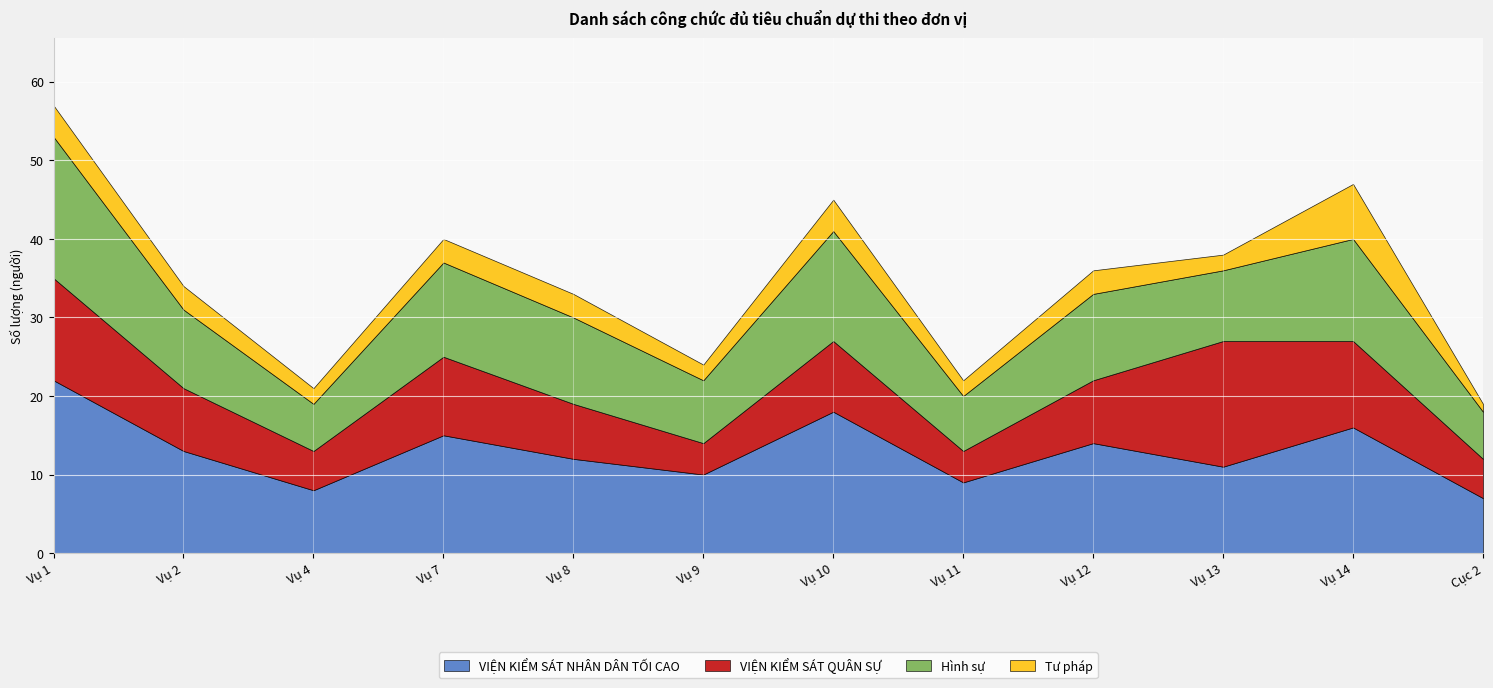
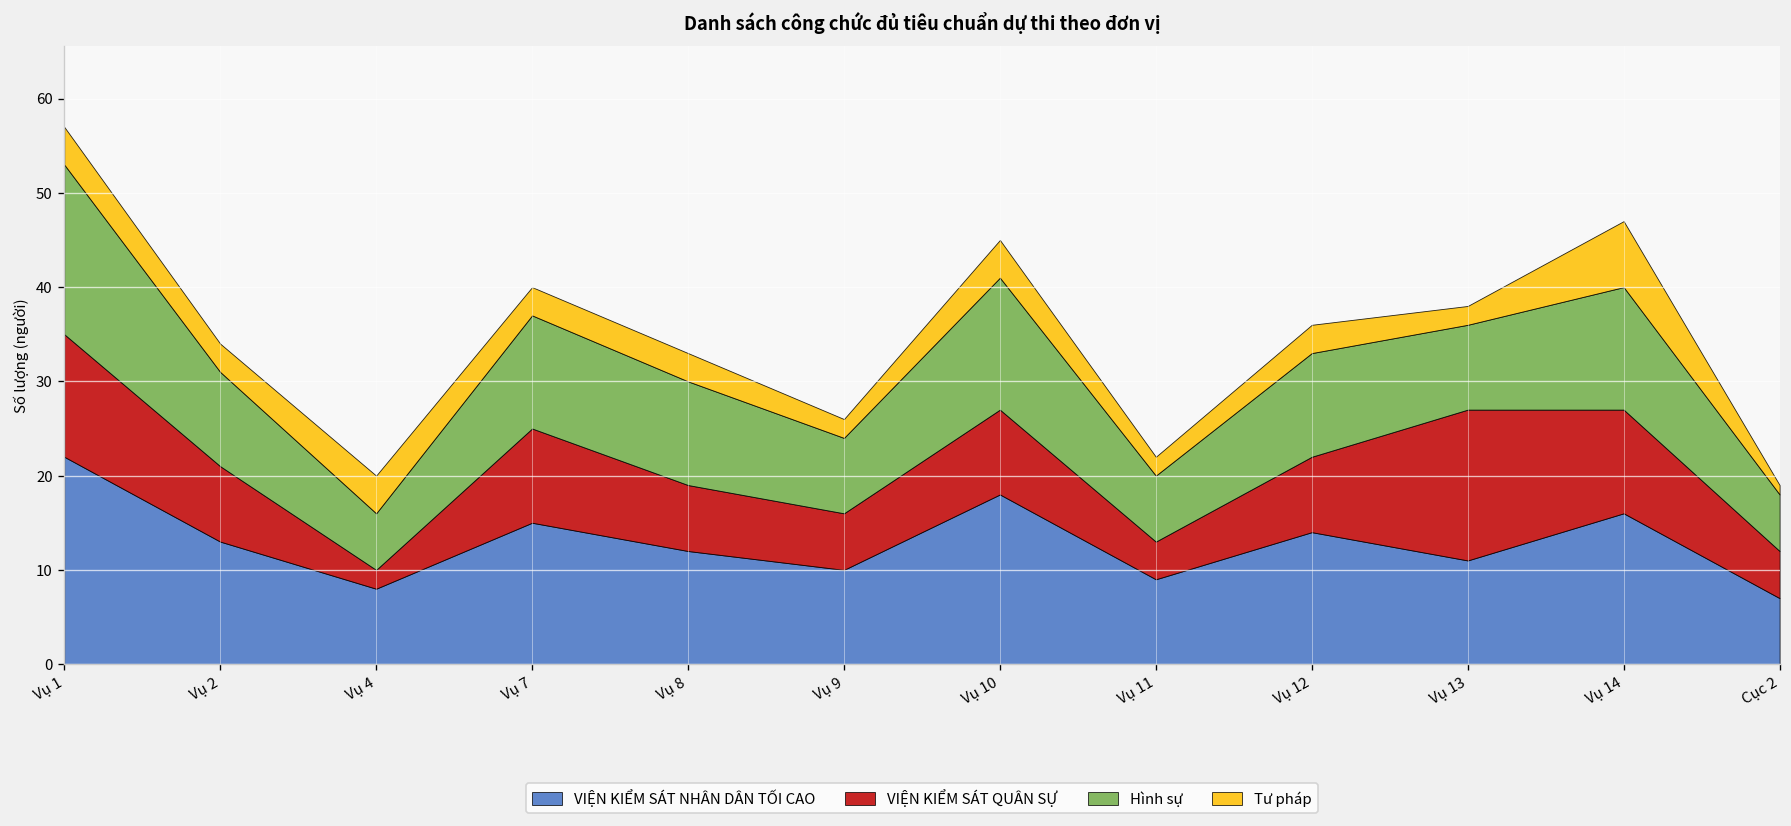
  {
    "VIỆN KIỂM SÁT NHÂN DÂN TỐI CAO": {
      "Vụ 1": 22,
      "Vụ 2": 13,
      "Vụ 4": 8,
      "Vụ 7": 15,
      "Vụ 8": 12,
      "Vụ 9": 10,
      "Vụ 10": 18,
      "Vụ 11": 9,
      "Vụ 12": 14,
      "Vụ 13": 11,
      "Vụ 14": 16,
      "Cục 2": 7
    },
    "VIỆN KIỂM SÁT QUÂN SỰ": {
      "Vụ 1": 13,
      "Vụ 2": 8,
-     "Vụ 4": 5,
+     "Vụ 4": 2,
      "Vụ 7": 10,
      "Vụ 8": 7,
-     "Vụ 9": 4,
+     "Vụ 9": 6,
      "Vụ 10": 9,
      "Vụ 11": 4,
      "Vụ 12": 8,
      "Vụ 13": 16,
      "Vụ 14": 11,
      "Cục 2": 5
    },
    "Hình sự": {
      "Vụ 1": 18,
      "Vụ 2": 10,
      "Vụ 4": 6,
      "Vụ 7": 12,
      "Vụ 8": 11,
      "Vụ 9": 8,
      "Vụ 10": 14,
      "Vụ 11": 7,
      "Vụ 12": 11,
      "Vụ 13": 9,
      "Vụ 14": 13,
      "Cục 2": 6
    },
    "Tư pháp": {
      "Vụ 1": 4,
      "Vụ 2": 3,
-     "Vụ 4": 2,
+     "Vụ 4": 4,
      "Vụ 7": 3,
      "Vụ 8": 3,
      "Vụ 9": 2,
      "Vụ 10": 4,
      "Vụ 11": 2,
      "Vụ 12": 3,
      "Vụ 13": 2,
      "Vụ 14": 7,
      "Cục 2": 1
    }
  }
